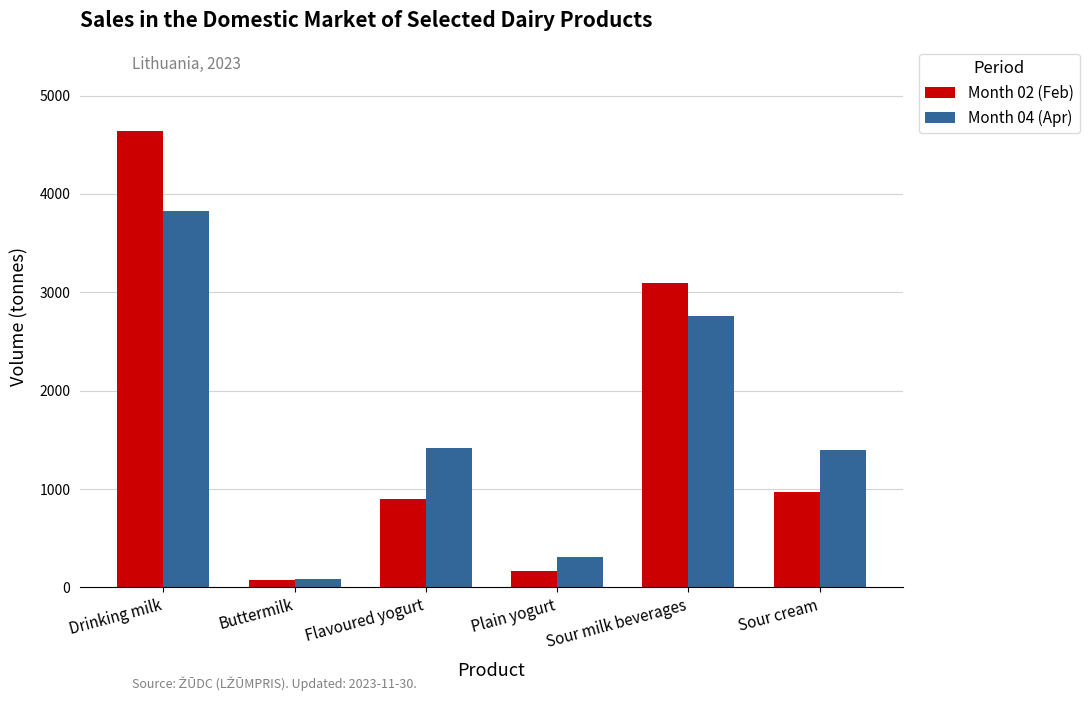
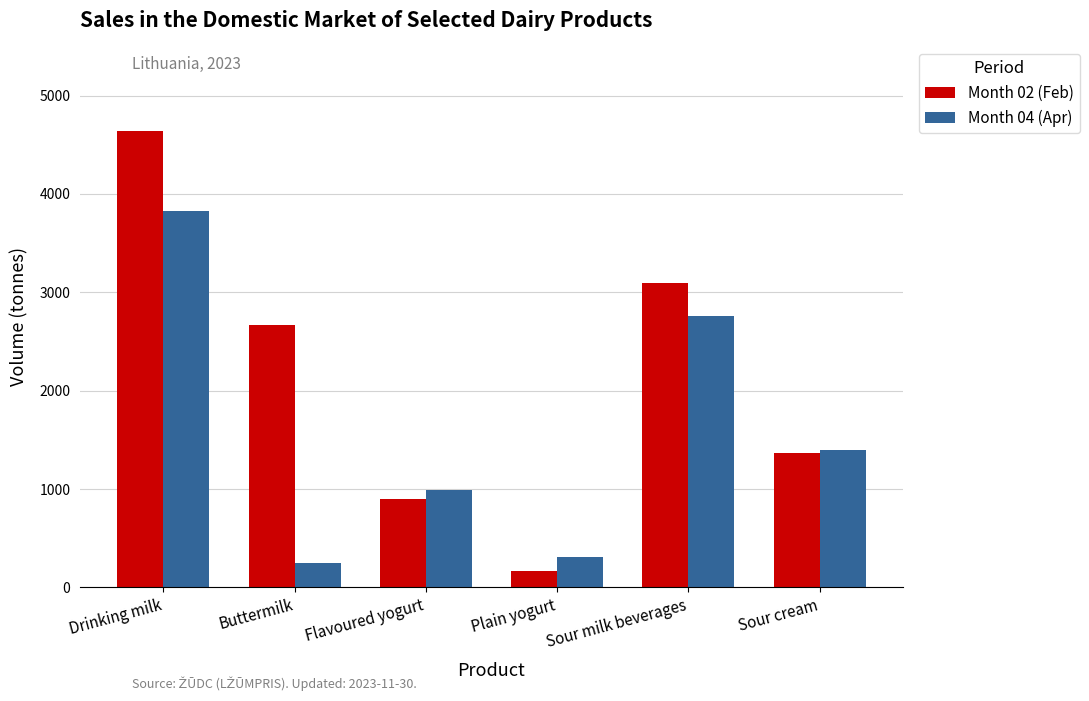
  {
    "Month 02 (Feb)": {
      "Drinking milk": 4600,
-     "Buttermilk": 100,
+     "Buttermilk": 2700,
      "Flavoured yogurt": 900,
      "Plain yogurt": 200,
      "Sour milk beverages": 3100,
-     "Sour cream": 1000
+     "Sour cream": 1400
    },
    "Month 04 (Apr)": {
      "Drinking milk": 3800,
-     "Buttermilk": 100,
-     "Flavoured yogurt": 1400,
+     "Buttermilk": 200,
+     "Flavoured yogurt": 1000,
      "Plain yogurt": 300,
      "Sour milk beverages": 2800,
      "Sour cream": 1400
    }
  }
